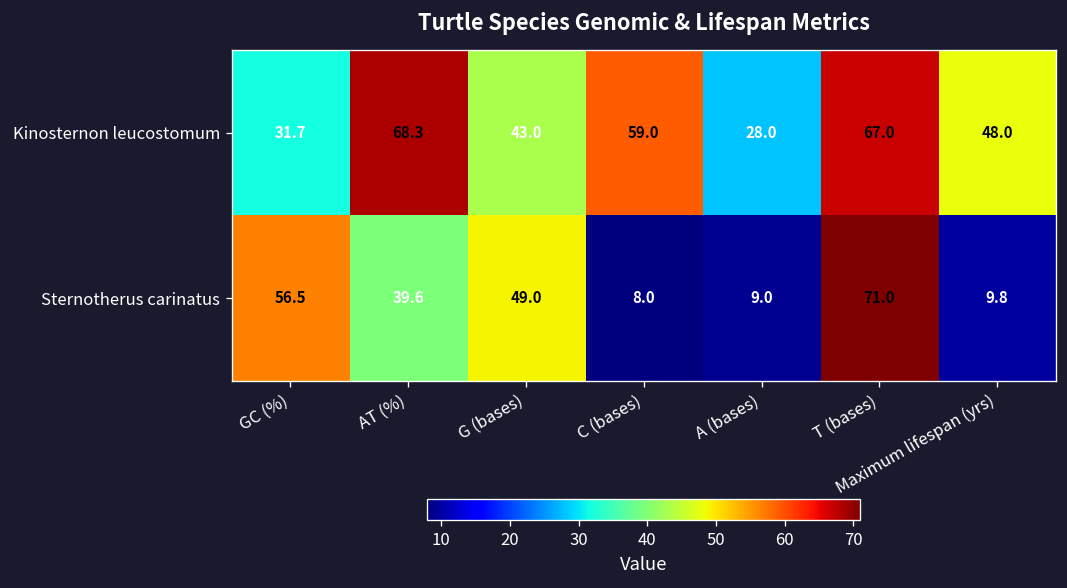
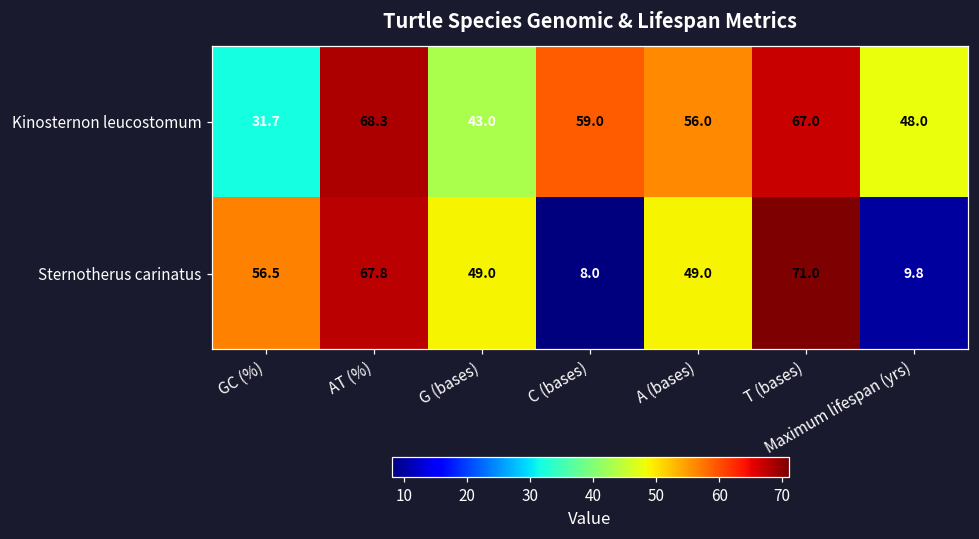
  {
    "Kinosternon leucostomum": {
      "GC (%)": 31.7,
      "AT (%)": 68.3,
      "G (bases)": 43.0,
      "C (bases)": 59.0,
-     "A (bases)": 28.0,
+     "A (bases)": 56.0,
      "T (bases)": 67.0,
      "Maximum lifespan (yrs)": 48.0
    },
    "Sternotherus carinatus": {
      "GC (%)": 56.5,
-     "AT (%)": 39.6,
+     "AT (%)": 67.8,
      "G (bases)": 49.0,
      "C (bases)": 8.0,
-     "A (bases)": 9.0,
+     "A (bases)": 49.0,
      "T (bases)": 71.0,
      "Maximum lifespan (yrs)": 9.8
    }
  }
